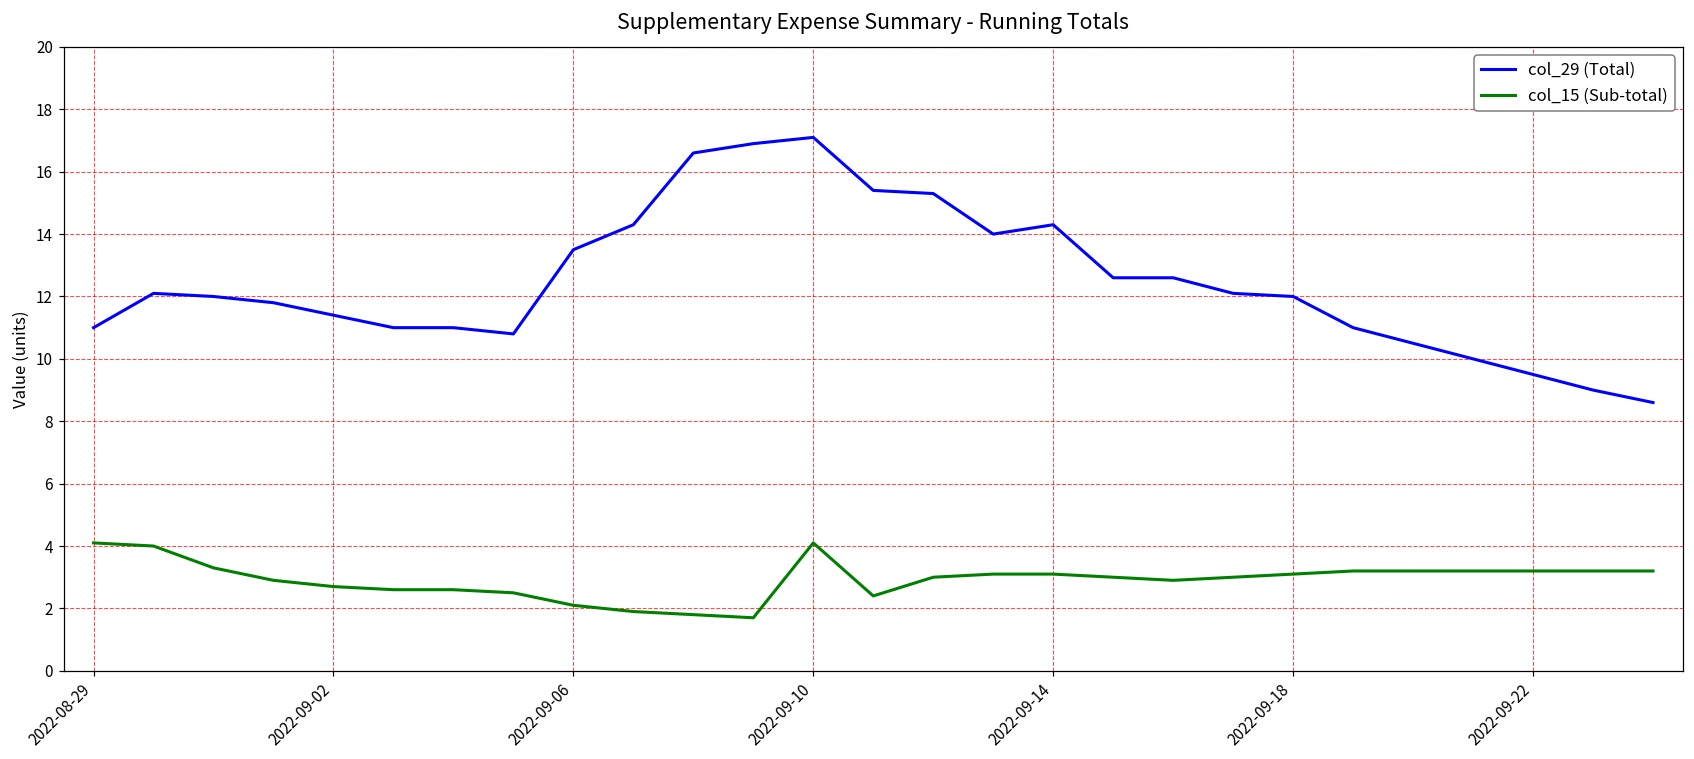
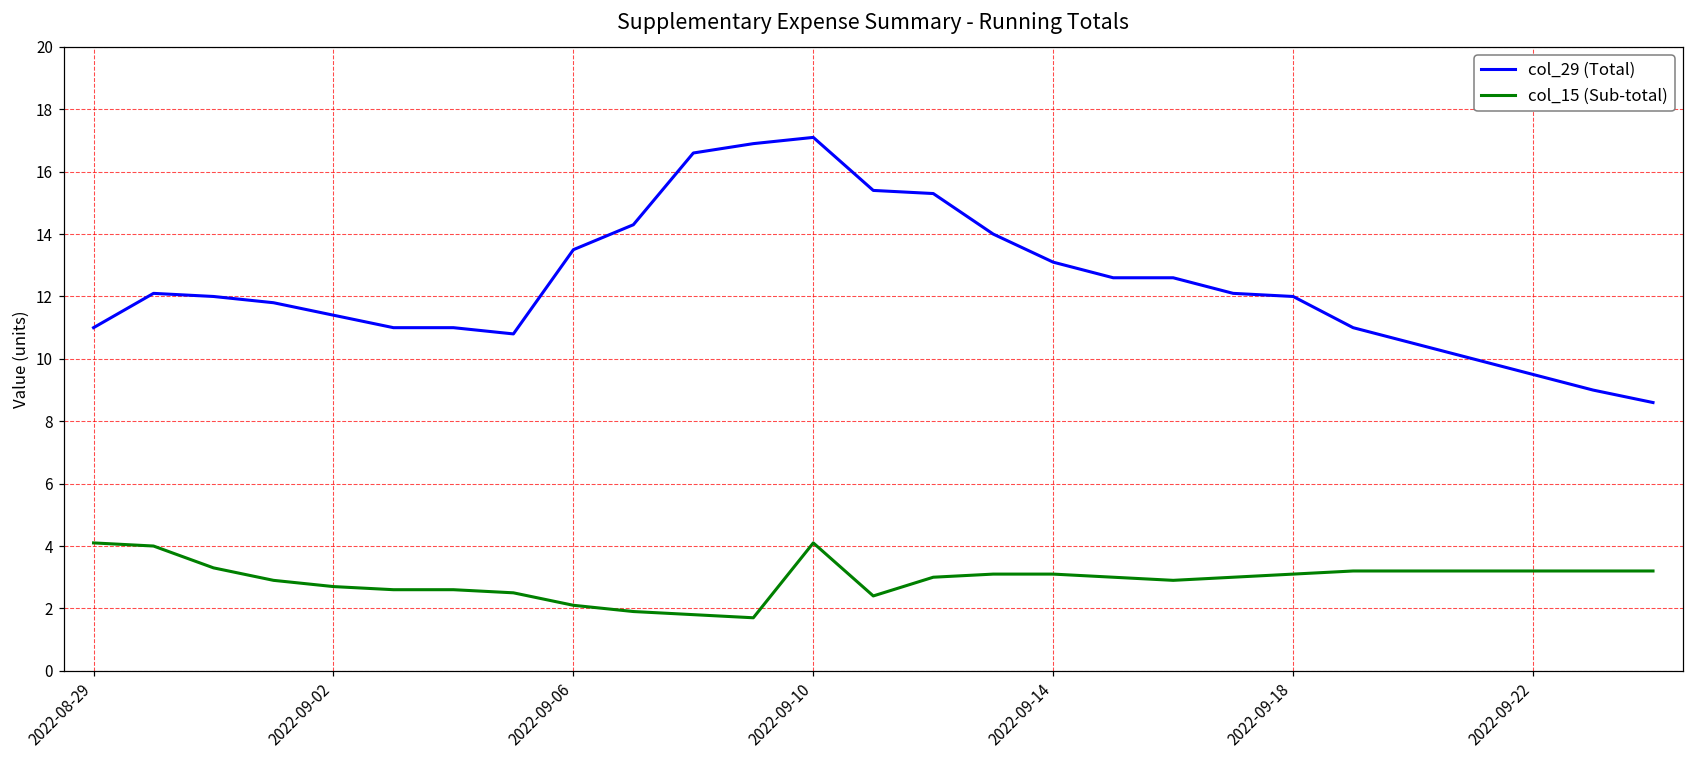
  {
    "col_29 (Total)": {
      "2022-08-29": 11.0,
      "2022-09-02": 11.4,
      "2022-09-06": 13.5,
      "2022-09-10": 17.1,
-     "2022-09-14": 14.3,
+     "2022-09-14": 13.1,
      "2022-09-18": 12.0,
      "2022-09-22": 9.5
    },
    "col_15 (Sub-total)": {
      "2022-08-29": 4.1,
      "2022-09-02": 2.7,
      "2022-09-06": 2.1,
      "2022-09-10": 4.1,
      "2022-09-14": 3.1,
      "2022-09-18": 3.1,
      "2022-09-22": 3.2
    }
  }
